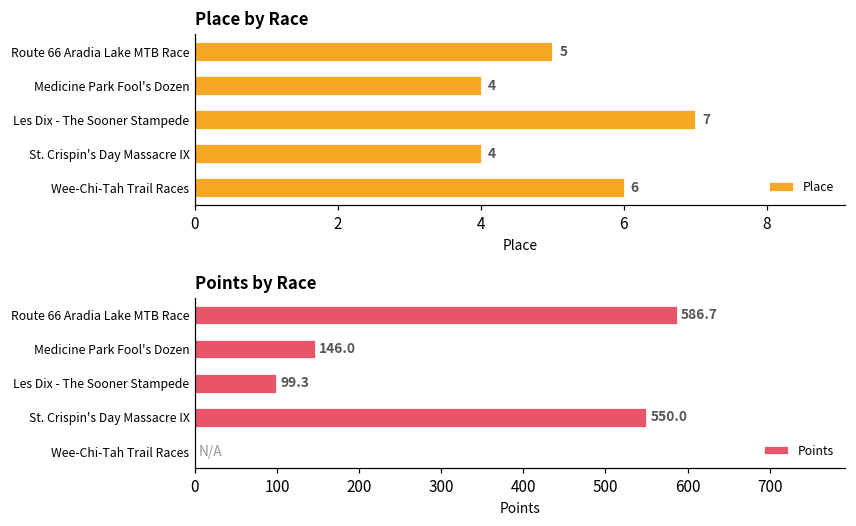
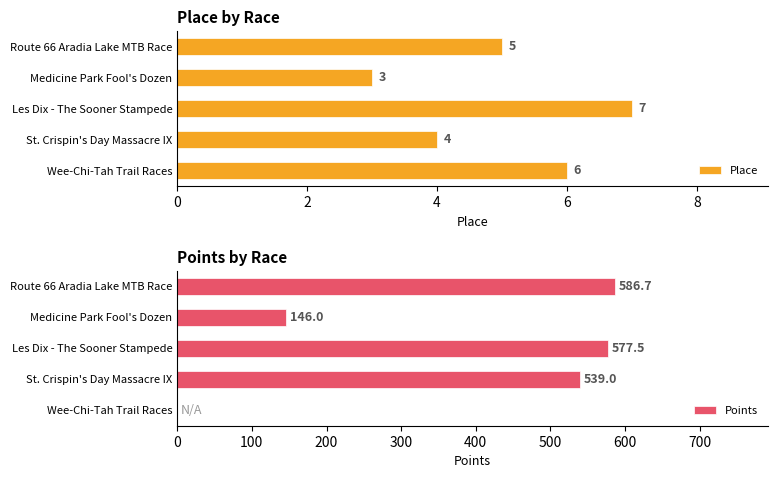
  {
    "Place by Race": {
      "Route 66 Aradia Lake MTB Race": 5,
-     "Medicine Park Fool's Dozen": 4,
+     "Medicine Park Fool's Dozen": 3,
      "Les Dix - The Sooner Stampede": 7,
      "St. Crispin's Day Massacre IX": 4,
      "Wee-Chi-Tah Trail Races": 6
    },
    "Points by Race": {
      "Route 66 Aradia Lake MTB Race": 586.7,
      "Medicine Park Fool's Dozen": 146.0,
-     "Les Dix - The Sooner Stampede": 99.3,
-     "St. Crispin's Day Massacre IX": 550.0
+     "Les Dix - The Sooner Stampede": 577.5,
+     "St. Crispin's Day Massacre IX": 539.0
    }
  }
